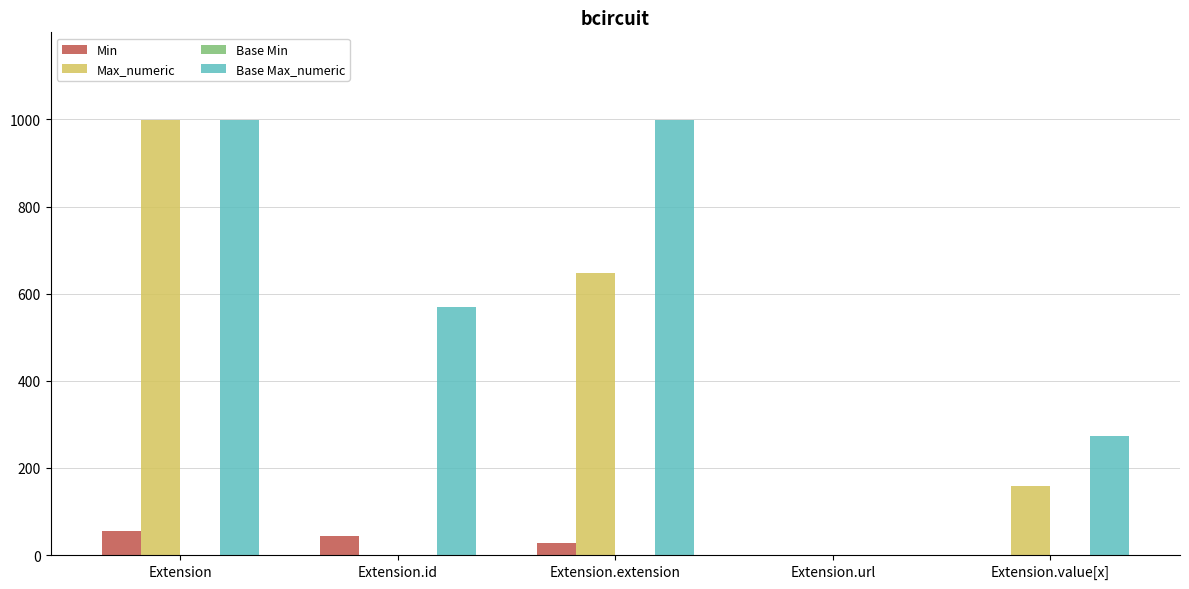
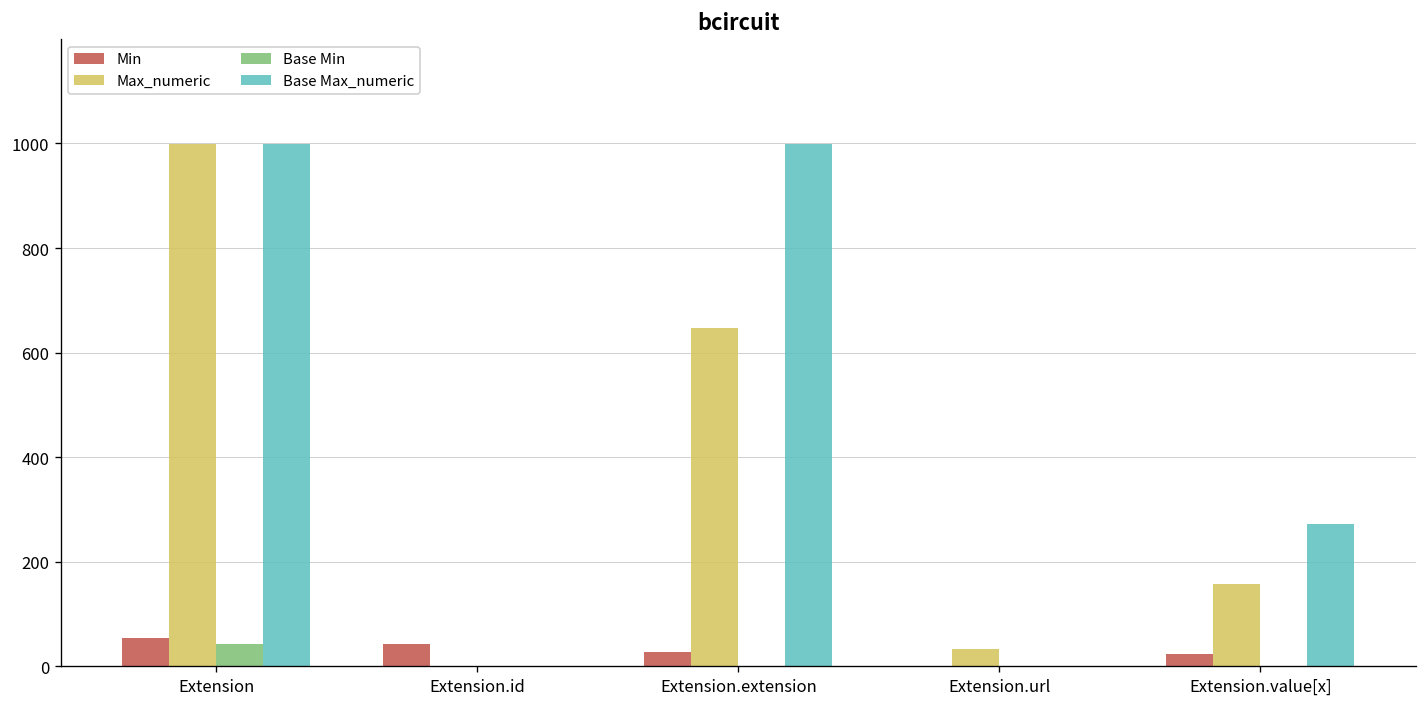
  {
    "Min": {
      "Extension": 60,
      "Extension.id": 40,
      "Extension.extension": 30,
-     "Extension.value[x]": 0
+     "Extension.value[x]": 20
    },
    "Max_numeric": {
      "Extension": 1000,
      "Extension.extension": 650,
-     "Extension.url": 0,
+     "Extension.url": 30,
      "Extension.value[x]": 160
    },
    "Base Min": {
-     "Extension": 0,
+     "Extension": 40,
      "Extension.id": 0,
      "Extension.extension": 0,
      "Extension.value[x]": 0
    },
    "Base Max_numeric": {
      "Extension": 1000,
-     "Extension.id": 570,
+     "Extension.id": 0,
      "Extension.extension": 1000,
      "Extension.value[x]": 270
    }
  }
